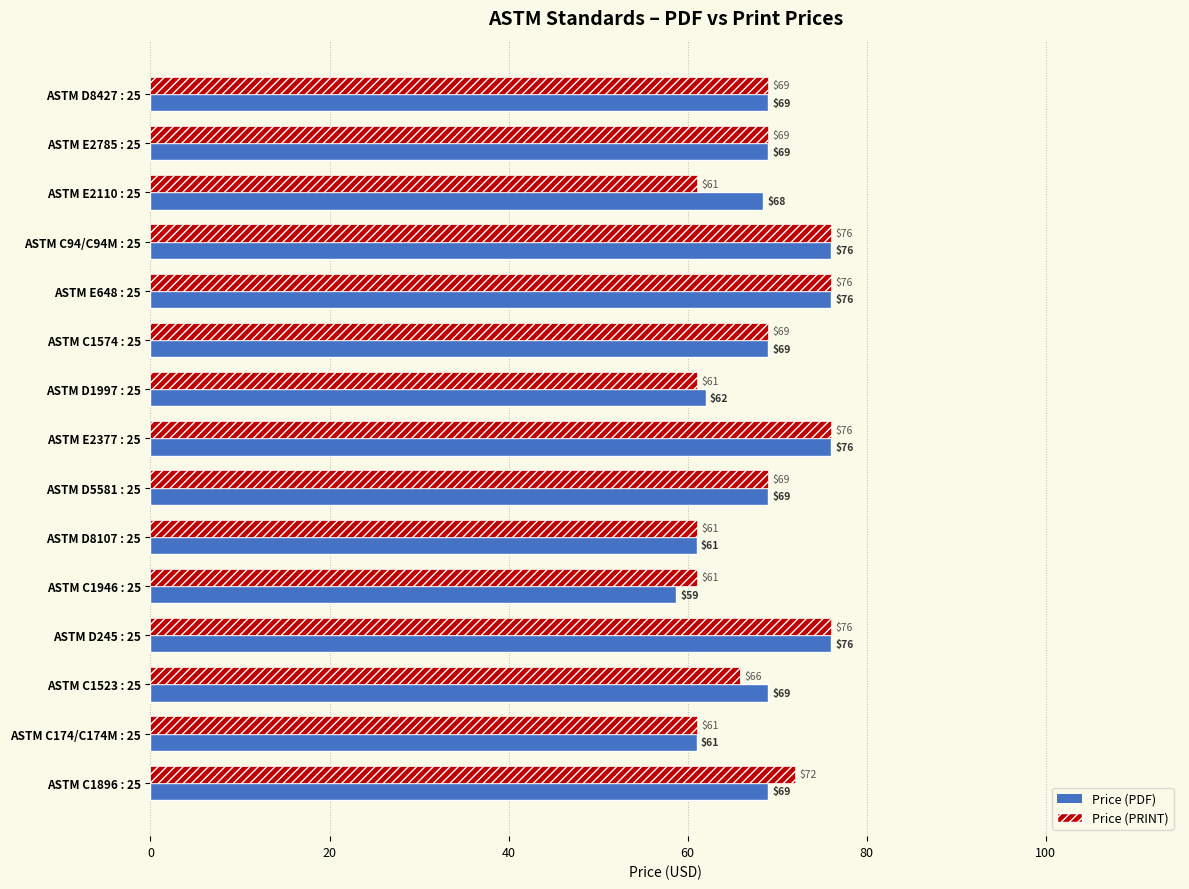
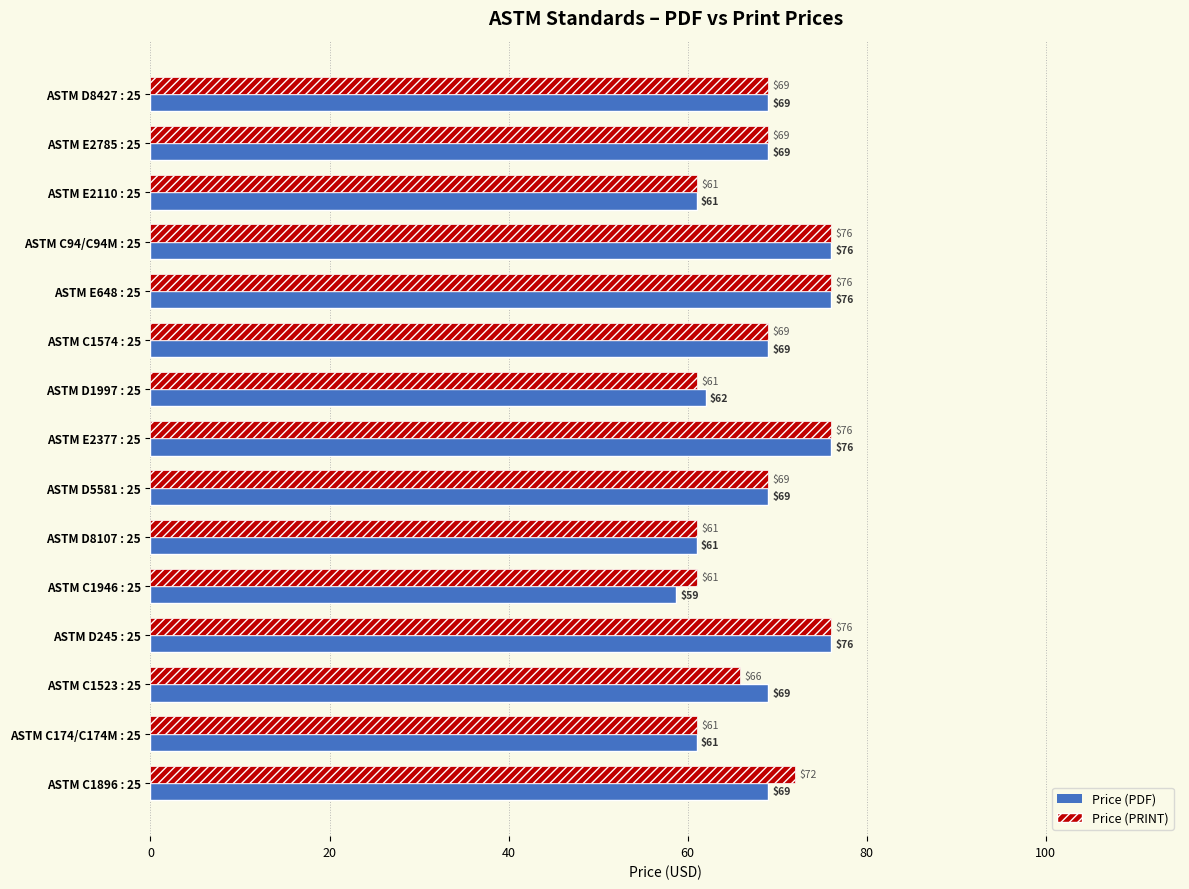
  {
    "Price (PDF)": {
      "ASTM D8427 : 25": "$69",
      "ASTM E2785 : 25": "$69",
-     "ASTM E2110 : 25": "$68",
+     "ASTM E2110 : 25": "$61",
      "ASTM C94/C94M : 25": "$76",
      "ASTM E648 : 25": "$76",
      "ASTM C1574 : 25": "$69",
      "ASTM D1997 : 25": "$62",
      "ASTM E2377 : 25": "$76",
      "ASTM D5581 : 25": "$69",
      "ASTM D8107 : 25": "$61",
      "ASTM C1946 : 25": "$59",
      "ASTM D245 : 25": "$76",
      "ASTM C1523 : 25": "$69",
      "ASTM C174/C174M : 25": "$61",
      "ASTM C1896 : 25": "$69"
    },
    "Price (PRINT)": {
      "ASTM D8427 : 25": "$69",
      "ASTM E2785 : 25": "$69",
      "ASTM E2110 : 25": "$61",
      "ASTM C94/C94M : 25": "$76",
      "ASTM E648 : 25": "$76",
      "ASTM C1574 : 25": "$69",
      "ASTM D1997 : 25": "$61",
      "ASTM E2377 : 25": "$76",
      "ASTM D5581 : 25": "$69",
      "ASTM D8107 : 25": "$61",
      "ASTM C1946 : 25": "$61",
      "ASTM D245 : 25": "$76",
      "ASTM C1523 : 25": "$66",
      "ASTM C174/C174M : 25": "$61",
      "ASTM C1896 : 25": "$72"
    }
  }
